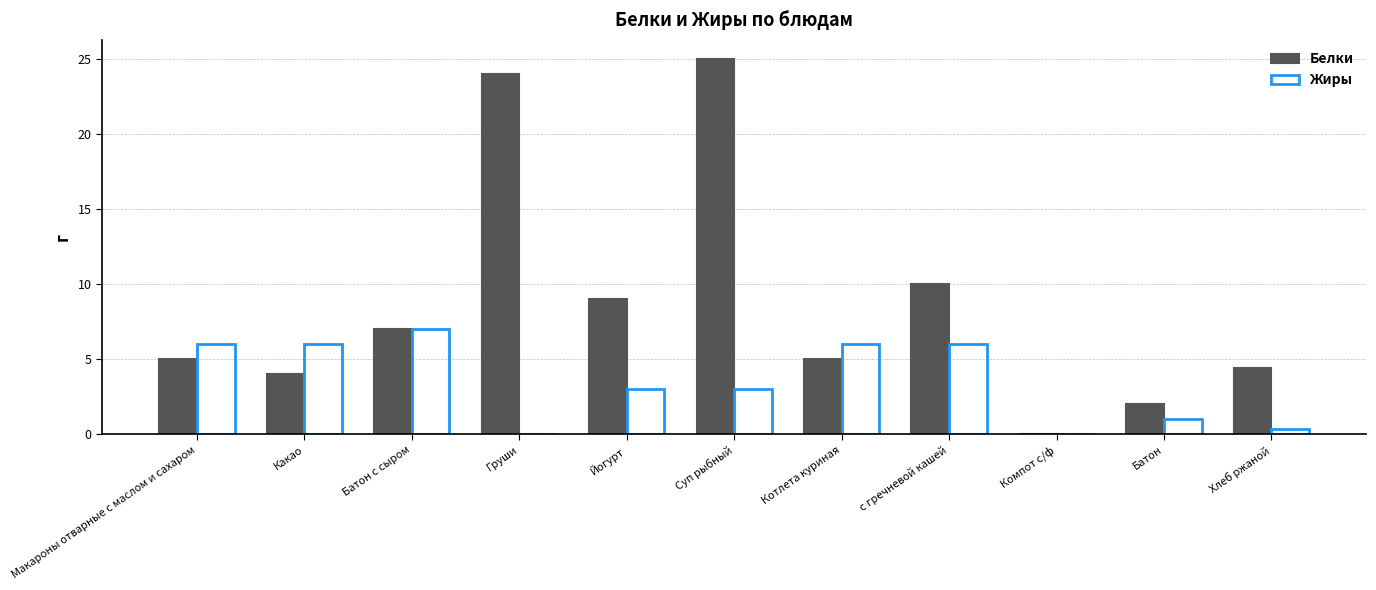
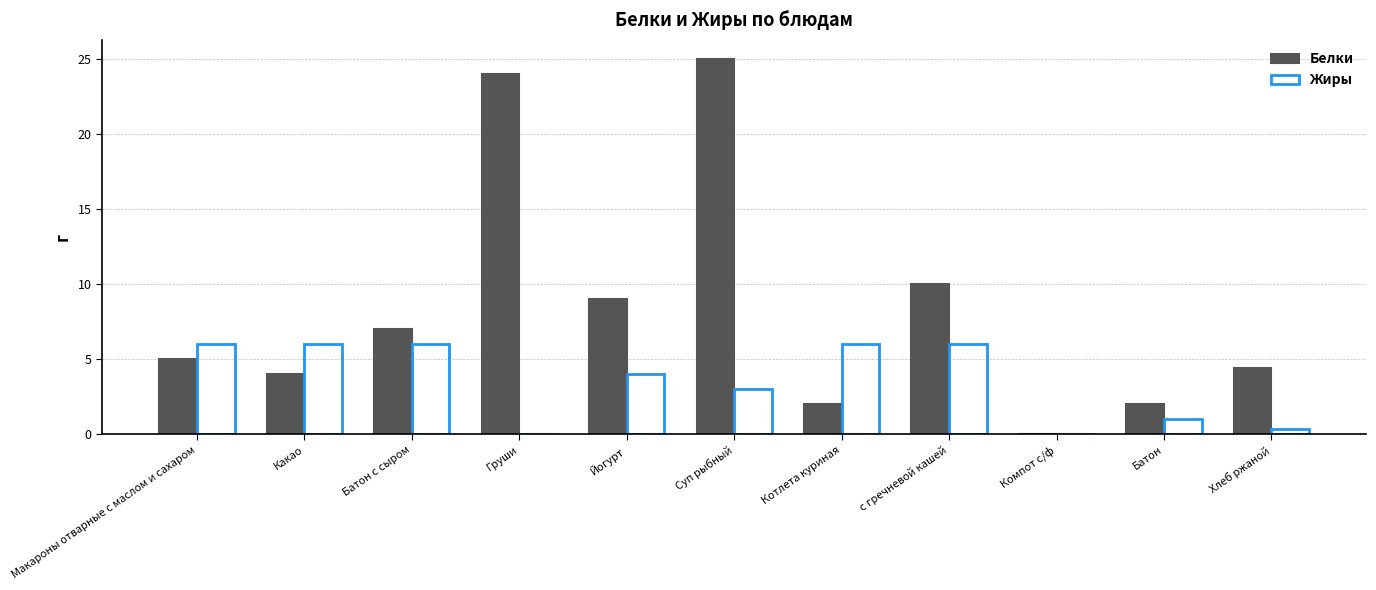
  {
    "Белки": {
      "Макароны отварные с маслом и сахаром": 5,
      "Какао": 4,
      "Батон с сыром": 7,
      "Груши": 24,
      "Йогурт": 9,
      "Суп рыбный": 25,
-     "Котлета куриная": 5,
+     "Котлета куриная": 2,
      "с гречневой кашей": 10,
      "Компот с/ф": 0,
      "Батон": 2,
      "Хлеб ржаной": 4.4
    },
    "Жиры": {
      "Макароны отварные с маслом и сахаром": 6,
      "Какао": 6,
-     "Батон с сыром": 7,
+     "Батон с сыром": 6,
      "Груши": 0,
-     "Йогурт": 3,
+     "Йогурт": 4,
      "Суп рыбный": 3,
      "Котлета куриная": 6,
      "с гречневой кашей": 6,
      "Компот с/ф": 0,
      "Батон": 1,
      "Хлеб ржаной": 0.4
    }
  }
